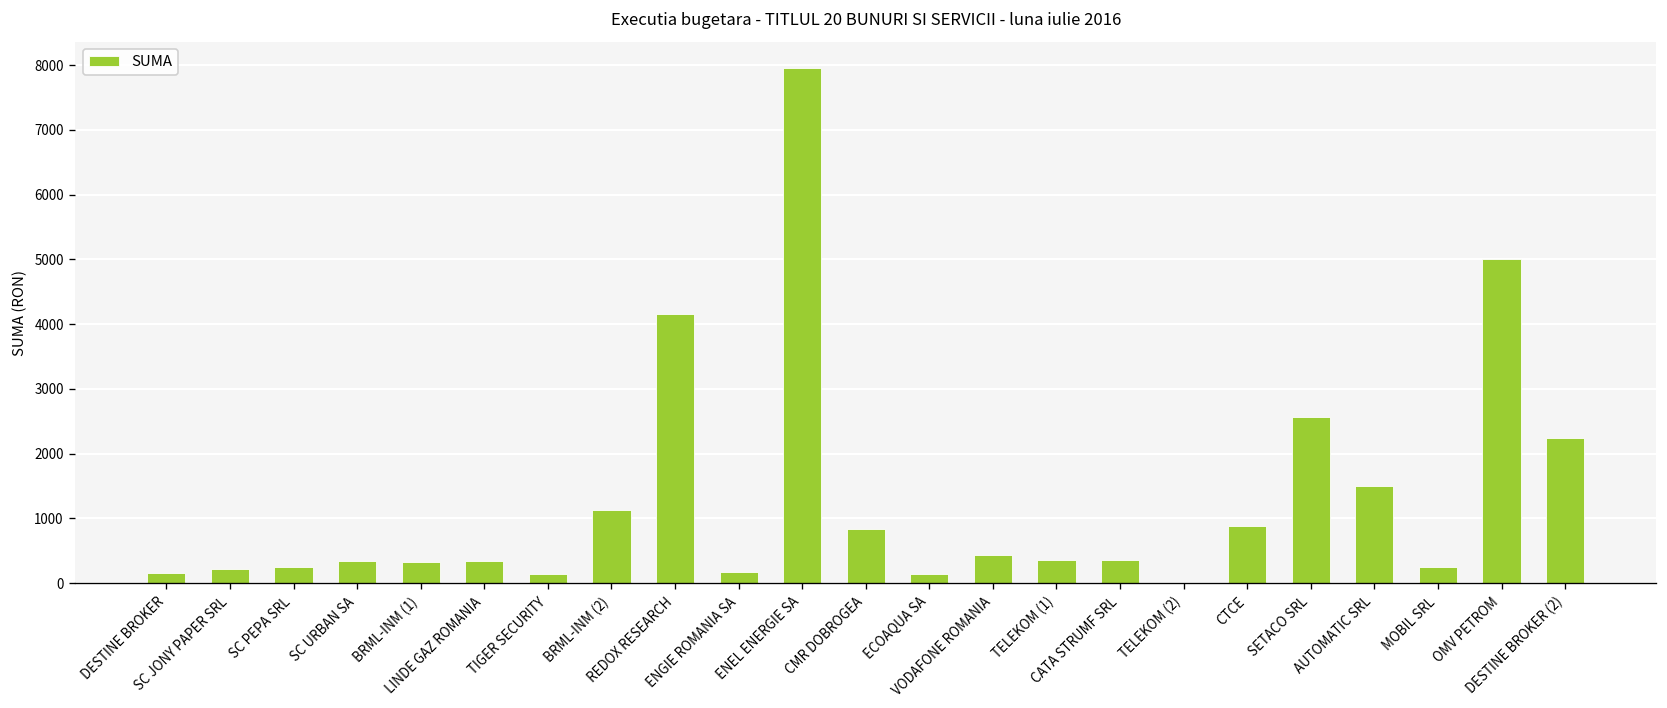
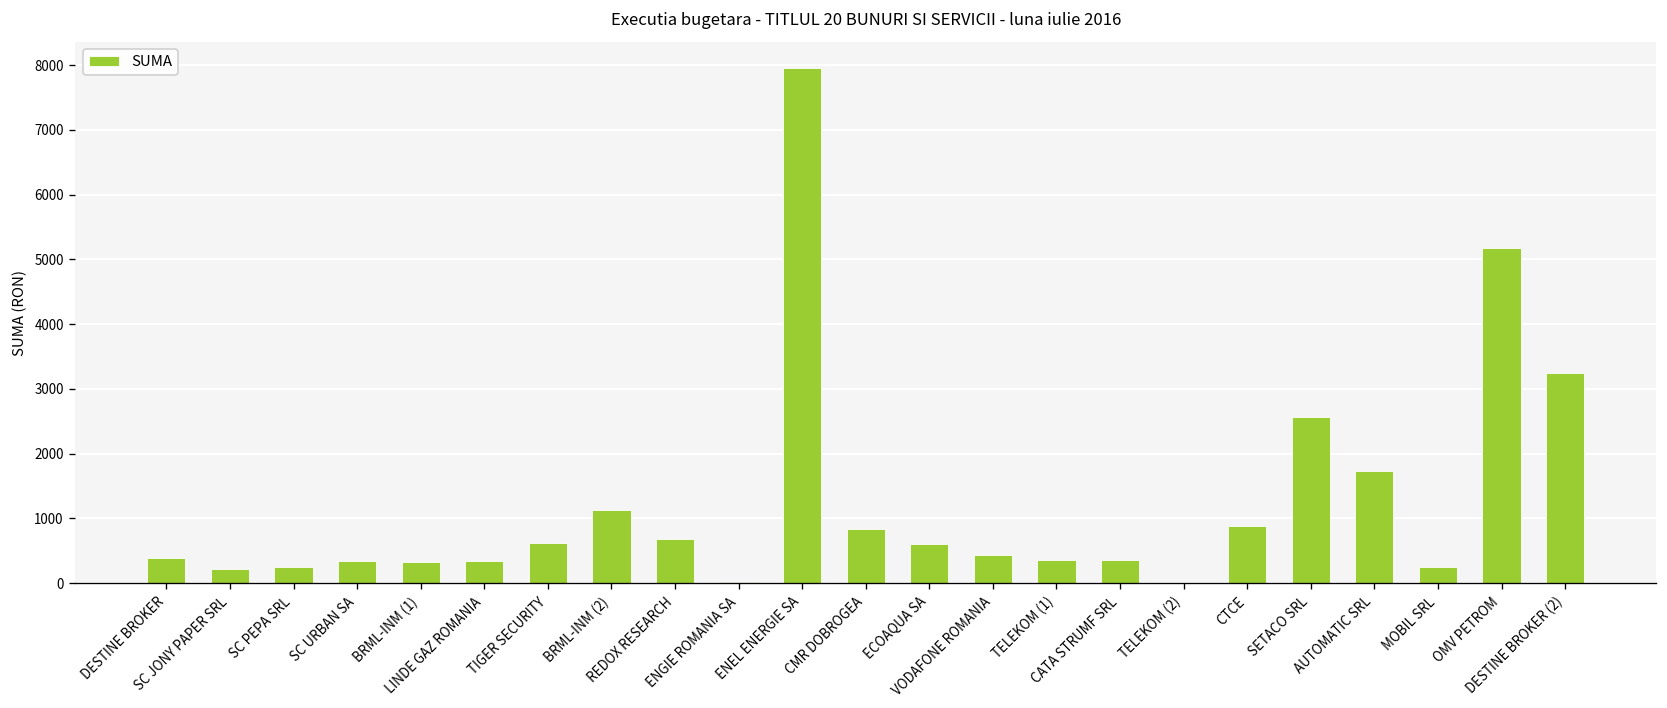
  {
-   "DESTINE BROKER": 200,
+   "DESTINE BROKER": 400,
    "SC JONY PAPER SRL": 200,
    "SC PEPA SRL": 200,
    "SC URBAN SA": 300,
    "BRML-INM (1)": 300,
    "LINDE GAZ ROMANIA": 300,
-   "TIGER SECURITY": 100,
+   "TIGER SECURITY": 600,
    "BRML-INM (2)": 1100,
-   "REDOX RESEARCH": 4200,
-   "ENGIE ROMANIA SA": 200,
+   "REDOX RESEARCH": 700,
+   "ENGIE ROMANIA SA": 0,
    "ENEL ENERGIE SA": 8000,
    "CMR DOBROGEA": 800,
-   "ECOAQUA SA": 100,
+   "ECOAQUA SA": 600,
    "VODAFONE ROMANIA": 400,
    "TELEKOM (1)": 400,
    "CATA STRUMF SRL": 400,
    "CTCE": 900,
    "SETACO SRL": 2600,
-   "AUTOMATIC SRL": 1500,
+   "AUTOMATIC SRL": 1700,
    "MOBIL SRL": 200,
-   "OMV PETROM": 5000,
-   "DESTINE BROKER (2)": 2200
+   "OMV PETROM": 5200,
+   "DESTINE BROKER (2)": 3200
  }
